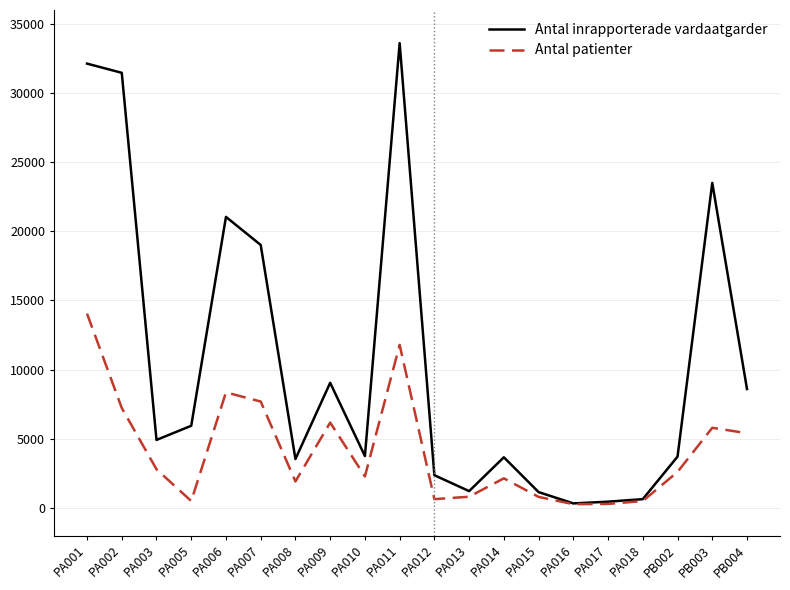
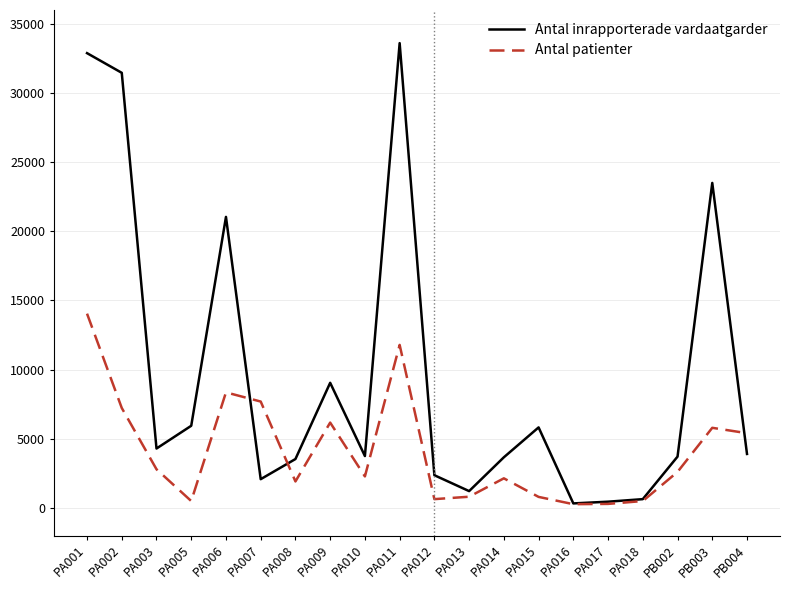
  {
    "Antal inrapporterade vardaatgarder": {
-     "PA001": 32100,
+     "PA001": 32900,
      "PA002": 31500,
-     "PA003": 4900,
+     "PA003": 4300,
      "PA005": 5900,
      "PA006": 21000,
-     "PA007": 19000,
+     "PA007": 2100,
      "PA008": 3500,
      "PA009": 9000,
      "PA010": 3700,
      "PA011": 33600,
      "PA012": 2400,
      "PA013": 1200,
      "PA014": 3700,
-     "PA015": 1100,
+     "PA015": 5800,
      "PB002": 3700,
      "PB003": 23500,
-     "PB004": 8600
+     "PB004": 3900
    },
    "Antal patienter": {
      "PA001": 14000,
      "PA002": 7200,
      "PA003": 2800,
      "PA005": 500,
      "PA006": 8400,
      "PA007": 7700,
      "PA008": 1900,
      "PA009": 6200,
      "PA010": 2300,
      "PA011": 11800,
      "PA012": 600,
      "PA013": 800,
      "PA014": 2100,
      "PA015": 800,
      "PB002": 2600,
      "PB003": 5800,
      "PB004": 5400
    }
  }
